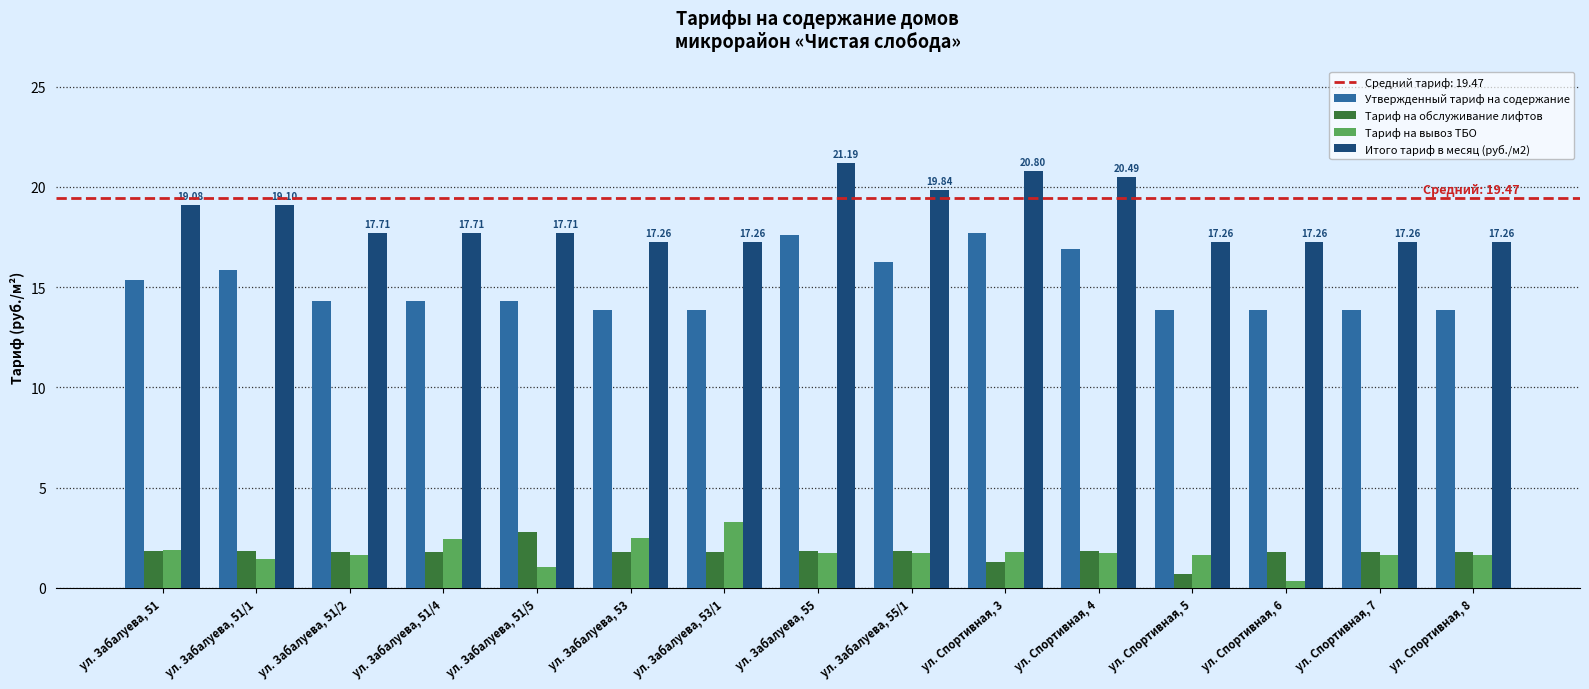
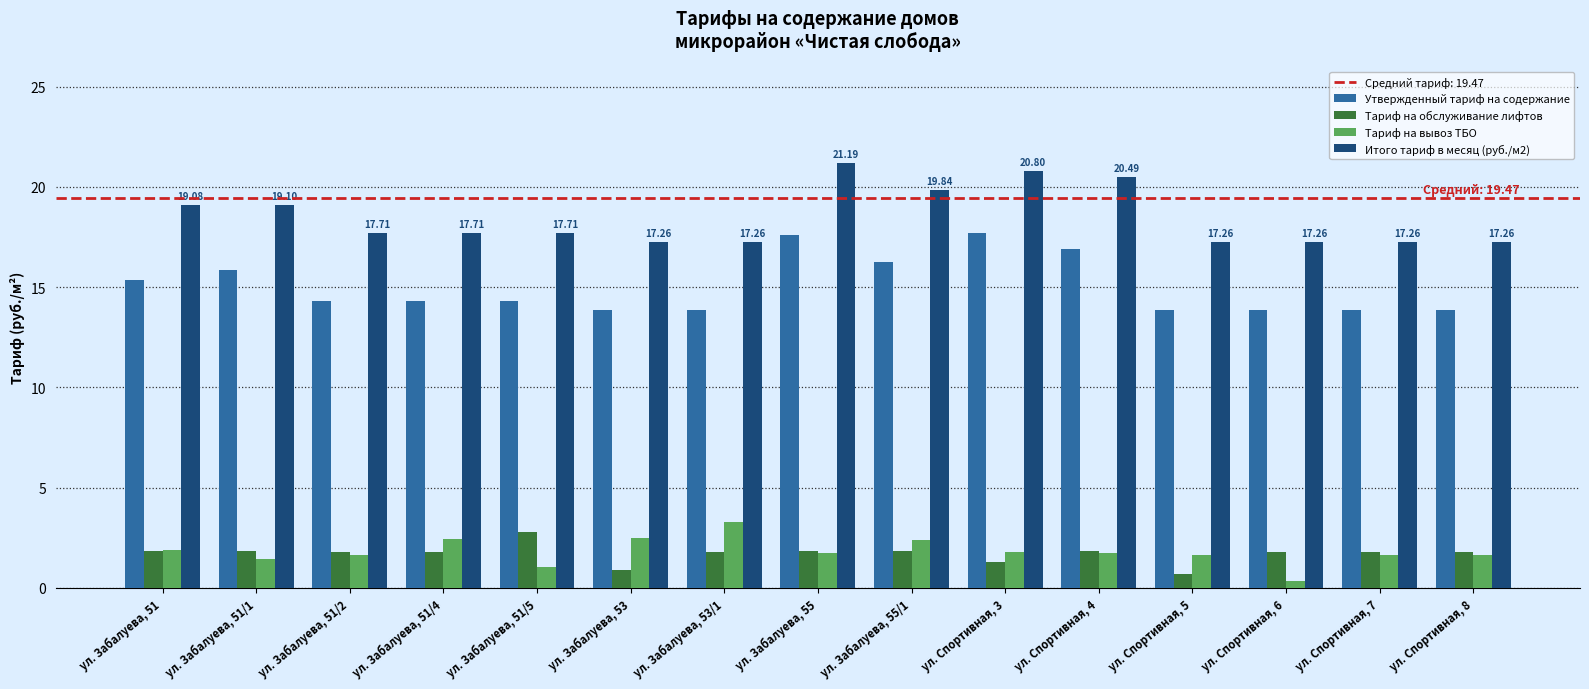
  {
    "Тариф на обслуживание лифтов": {
      "ул. Забалуева, 51": 1.8,
      "ул. Забалуева, 51/1": 1.8,
      "ул. Забалуева, 51/2": 1.8,
      "ул. Забалуева, 51/4": 1.8,
      "ул. Забалуева, 51/5": 2.8,
-     "ул. Забалуева, 53": 1.8,
+     "ул. Забалуева, 53": 0.9,
      "ул. Забалуева, 53/1": 1.8,
      "ул. Забалуева, 55": 1.8,
      "ул. Забалуева, 55/1": 1.8,
      "ул. Спортивная, 3": 1.3,
      "ул. Спортивная, 4": 1.8,
      "ул. Спортивная, 5": 0.7,
      "ул. Спортивная, 6": 1.8,
      "ул. Спортивная, 7": 1.8,
      "ул. Спортивная, 8": 1.8
    },
    "Тариф на вывоз ТБО": {
      "ул. Забалуева, 51": 1.9,
      "ул. Забалуева, 51/1": 1.4,
      "ул. Забалуева, 51/2": 1.6,
      "ул. Забалуева, 51/4": 2.4,
      "ул. Забалуева, 51/5": 1.0,
      "ул. Забалуева, 53": 2.5,
      "ул. Забалуева, 53/1": 3.3,
      "ул. Забалуева, 55": 1.8,
-     "ул. Забалуева, 55/1": 1.8,
+     "ул. Забалуева, 55/1": 2.4,
      "ул. Спортивная, 3": 1.8,
      "ул. Спортивная, 4": 1.8,
      "ул. Спортивная, 5": 1.6,
      "ул. Спортивная, 6": 0.4,
      "ул. Спортивная, 7": 1.6,
      "ул. Спортивная, 8": 1.6
    }
  }
